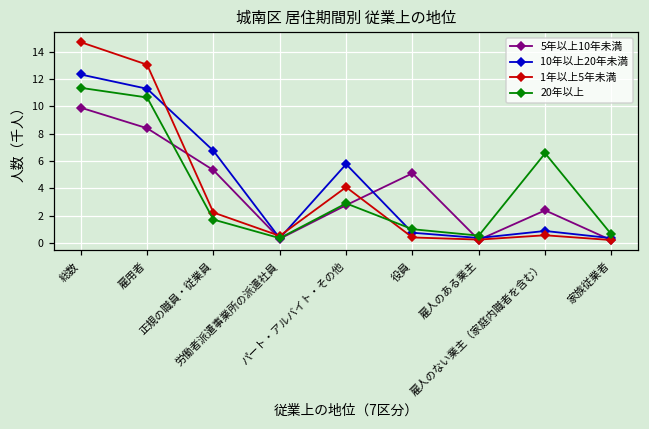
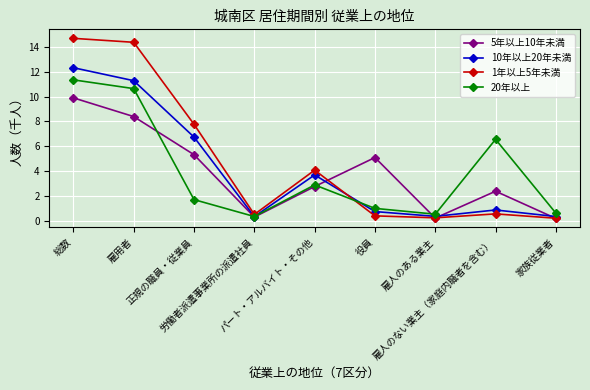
  {
    "5年以上10年未満": {
      "総数": 9.9,
      "雇用者": 8.4,
      "正規の職員・従業員": 5.3,
      "役員": 5.1,
      "雇人のない業主（家庭内職者を含む）": 2.4
    },
    "10年以上20年未満": {
      "総数": 12.3,
      "雇用者": 11.3,
      "正規の職員・従業員": 6.7,
-     "パート・アルバイト・その他": 5.8,
+     "パート・アルバイト・その他": 3.7,
      "役員": 0.7,
      "雇人のない業主（家庭内職者を含む）": 0.9
    },
    "1年以上5年未満": {
      "総数": 14.7,
-     "雇用者": 13.0,
-     "正規の職員・従業員": 2.2,
+     "雇用者": 14.4,
+     "正規の職員・従業員": 7.8,
      "パート・アルバイト・その他": 4.1,
      "役員": 0.4,
      "雇人のない業主（家庭内職者を含む）": 0.6
    },
    "20年以上": {
      "総数": 11.4,
      "雇用者": 10.6,
      "正規の職員・従業員": 1.7,
      "役員": 1.0,
      "雇人のない業主（家庭内職者を含む）": 6.6,
      "家族従業者": 0.6
    }
  }
